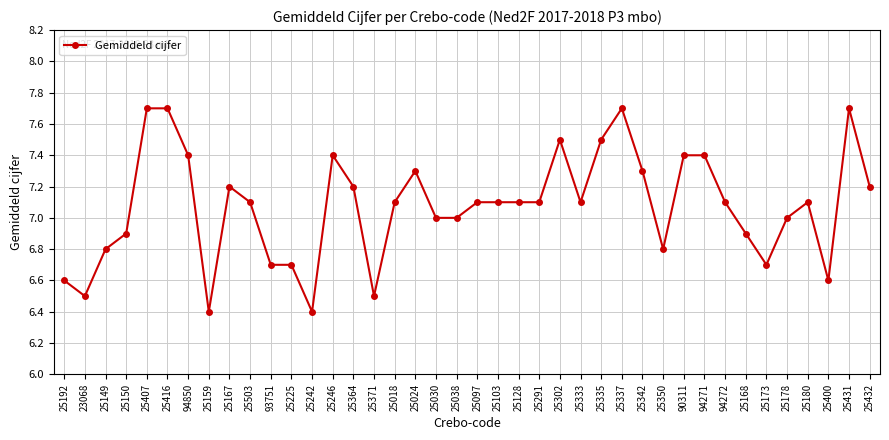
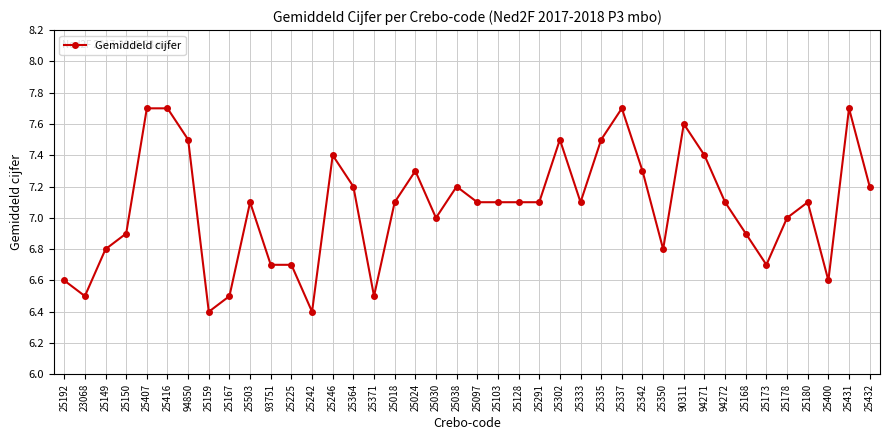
  {
    "25192": 6.6,
    "23068": 6.5,
    "25149": 6.8,
    "25150": 6.9,
    "25407": 7.7,
    "25416": 7.7,
-   "94850": 7.4,
+   "94850": 7.5,
    "25159": 6.4,
-   "25167": 7.2,
+   "25167": 6.5,
    "25503": 7.1,
    "93751": 6.7,
    "25225": 6.7,
    "25242": 6.4,
    "25246": 7.4,
    "25364": 7.2,
    "25371": 6.5,
    "25018": 7.1,
    "25024": 7.3,
    "25030": 7.0,
-   "25038": 7.0,
+   "25038": 7.2,
    "25097": 7.1,
    "25103": 7.1,
    "25128": 7.1,
    "25291": 7.1,
    "25302": 7.5,
    "25333": 7.1,
    "25335": 7.5,
    "25337": 7.7,
    "25342": 7.3,
    "25350": 6.8,
-   "90311": 7.4,
+   "90311": 7.6,
    "94271": 7.4,
    "94272": 7.1,
    "25168": 6.9,
    "25173": 6.7,
    "25178": 7.0,
    "25180": 7.1,
    "25400": 6.6,
    "25431": 7.7,
    "25432": 7.2
  }
